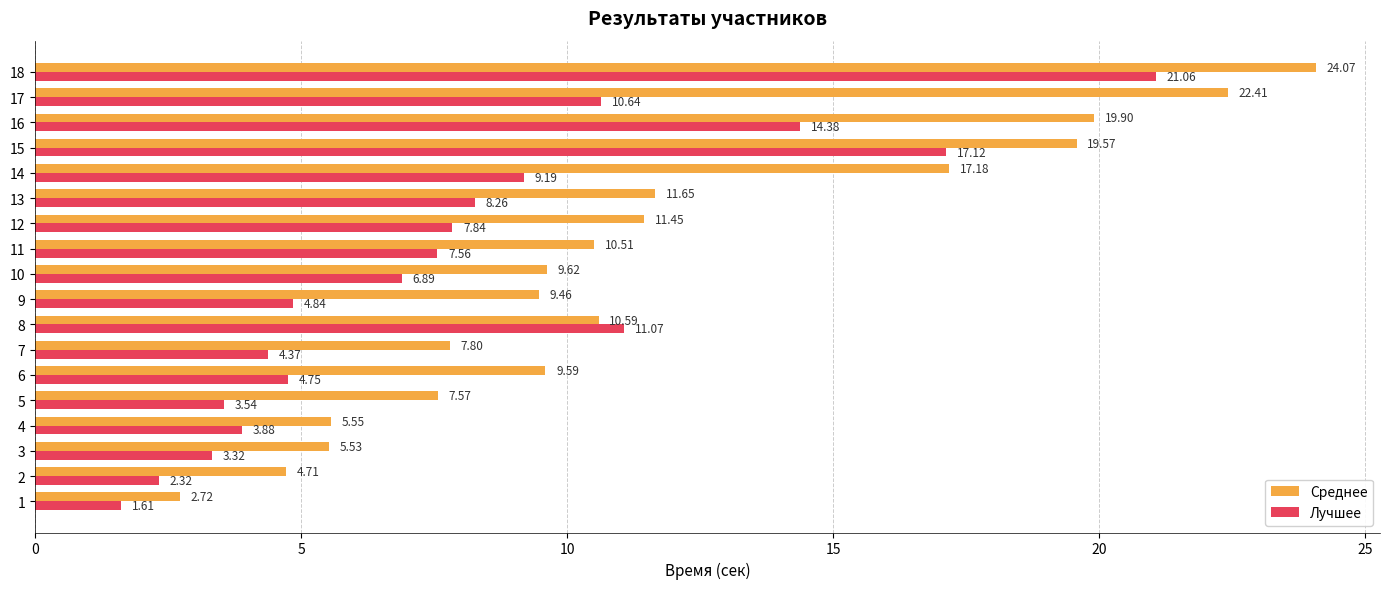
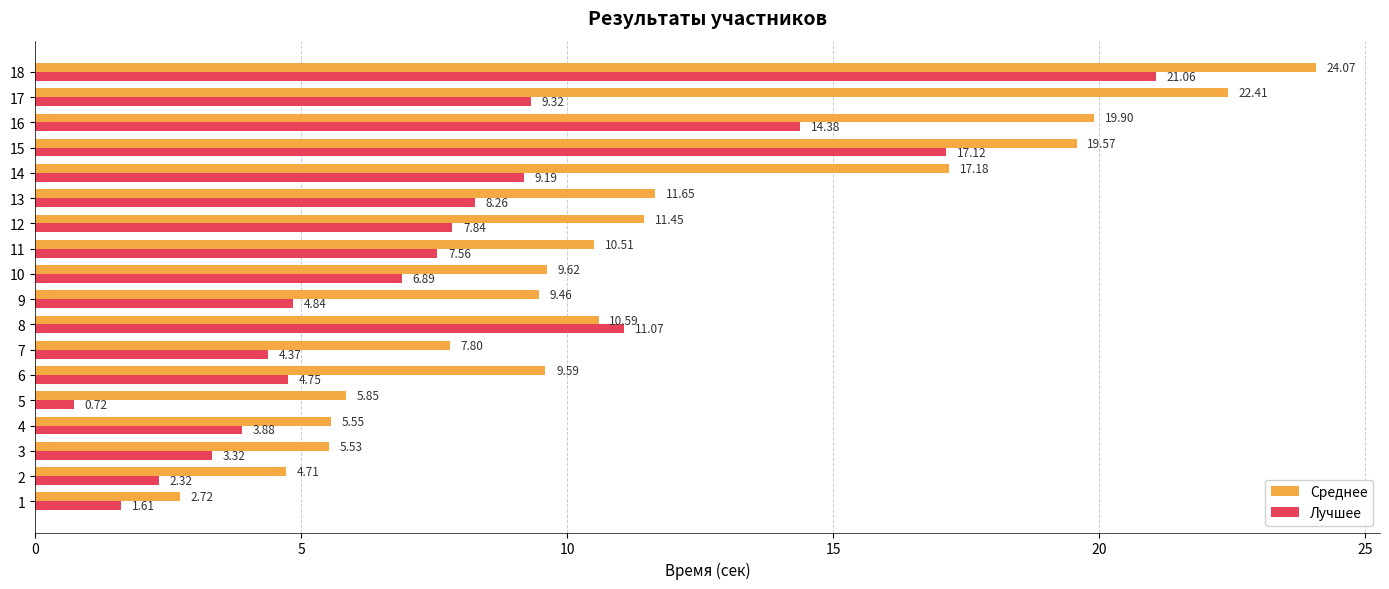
  {
    "Среднее": {
      "18": 24.07,
      "17": 22.41,
      "16": 19.90,
      "15": 19.57,
      "14": 17.18,
      "13": 11.65,
      "12": 11.45,
      "11": 10.51,
      "10": 9.62,
      "9": 9.46,
      "8": 10.59,
      "7": 7.80,
      "6": 9.59,
-     "5": 7.57,
+     "5": 5.85,
      "4": 5.55,
      "3": 5.53,
      "2": 4.71,
      "1": 2.72
    },
    "Лучшее": {
      "18": 21.06,
-     "17": 10.64,
+     "17": 9.32,
      "16": 14.38,
      "15": 17.12,
      "14": 9.19,
      "13": 8.26,
      "12": 7.84,
      "11": 7.56,
      "10": 6.89,
      "9": 4.84,
      "8": 11.07,
      "7": 4.37,
      "6": 4.75,
-     "5": 3.54,
+     "5": 0.72,
      "4": 3.88,
      "3": 3.32,
      "2": 2.32,
      "1": 1.61
    }
  }
